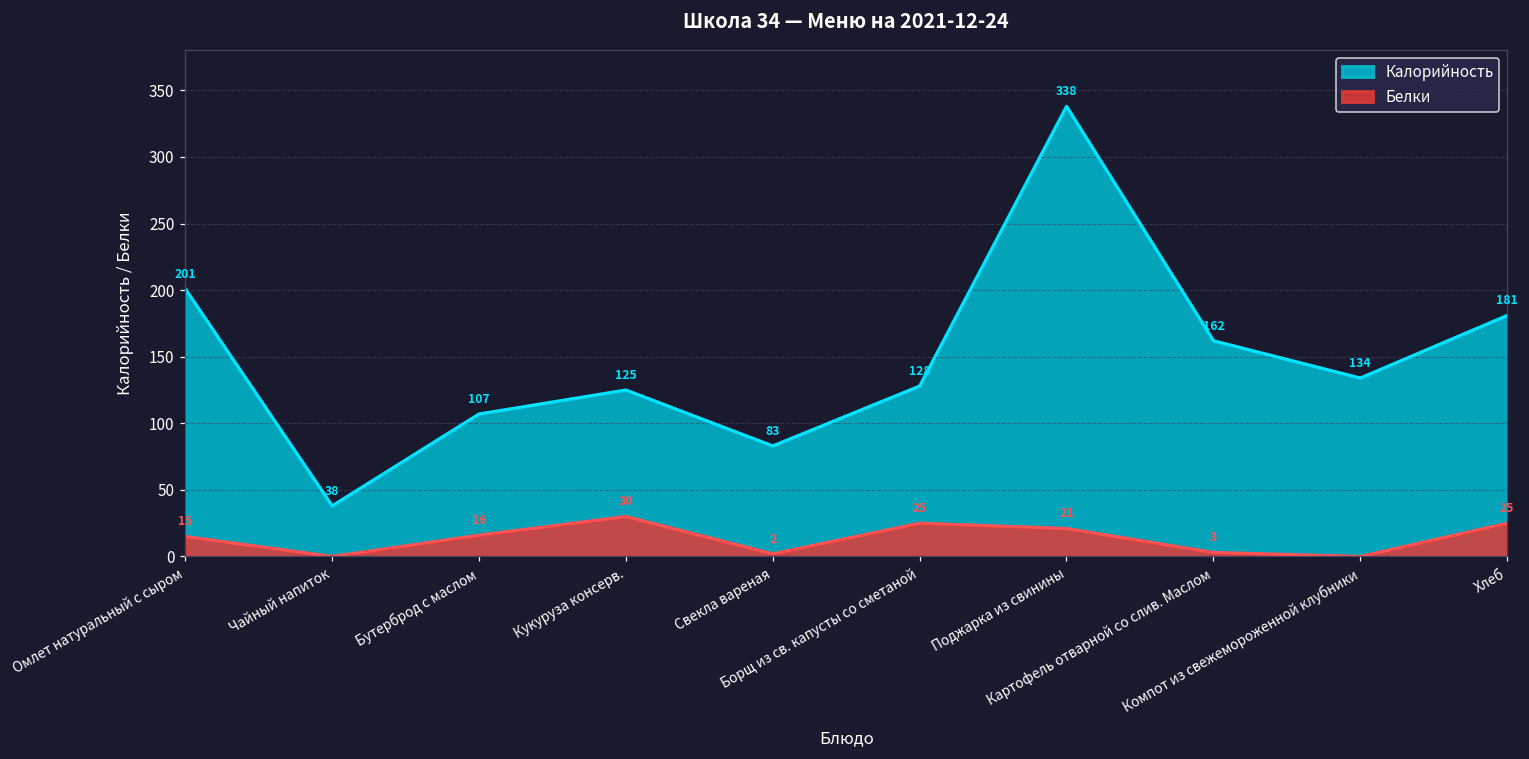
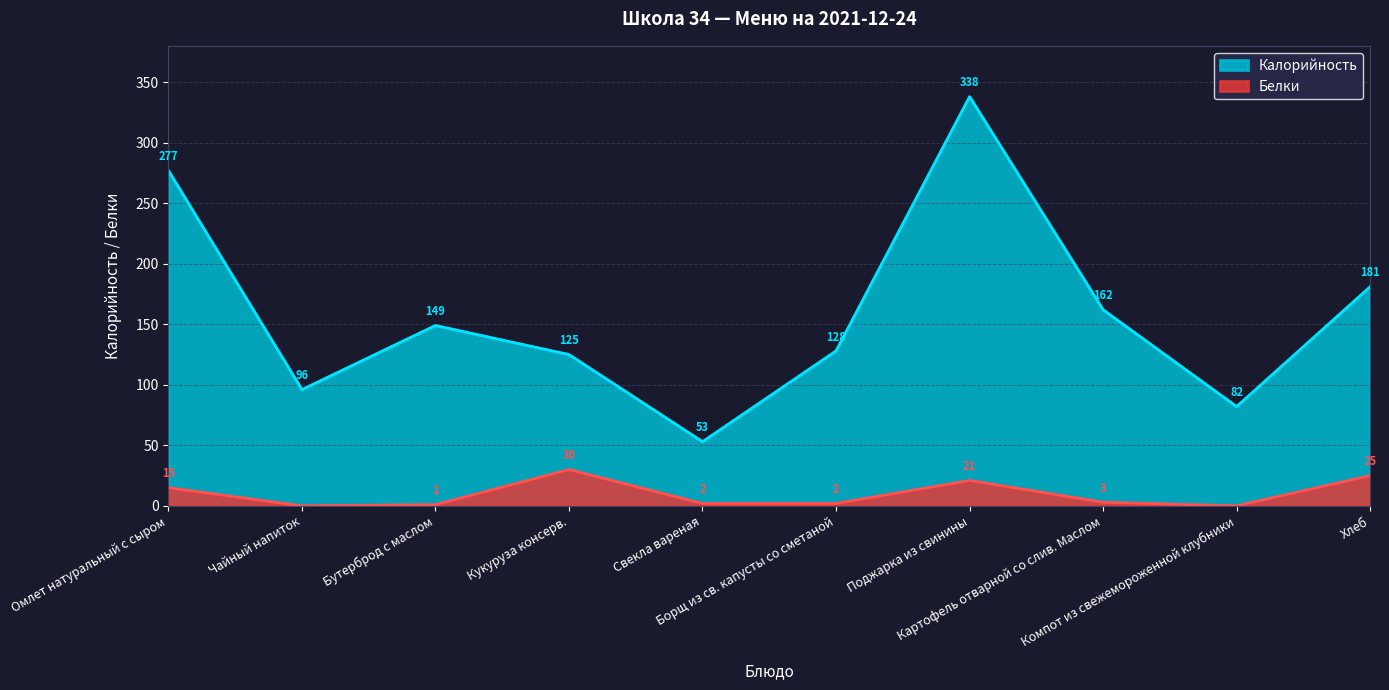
  {
    "Калорийность": {
-     "Омлет натуральный с сыром": 201,
-     "Чайный напиток": 38,
-     "Бутерброд с маслом": 107,
+     "Омлет натуральный с сыром": 277,
+     "Чайный напиток": 96,
+     "Бутерброд с маслом": 149,
      "Кукуруза консерв.": 125,
-     "Свекла вареная": 83,
+     "Свекла вареная": 53,
      "Борщ из св. капусты со сметаной": 128,
      "Поджарка из свинины": 338,
      "Картофель отварной со слив. Маслом": 162,
-     "Компот из свежемороженной клубники": 134,
+     "Компот из свежемороженной клубники": 82,
      "Хлеб": 181
    },
    "Белки": {
      "Омлет натуральный с сыром": 15,
-     "Бутерброд с маслом": 16,
+     "Бутерброд с маслом": 1,
      "Кукуруза консерв.": 30,
      "Свекла вареная": 2,
-     "Борщ из св. капусты со сметаной": 25,
+     "Борщ из св. капусты со сметаной": 2,
      "Поджарка из свинины": 21,
      "Картофель отварной со слив. Маслом": 3,
      "Хлеб": 25
    }
  }
